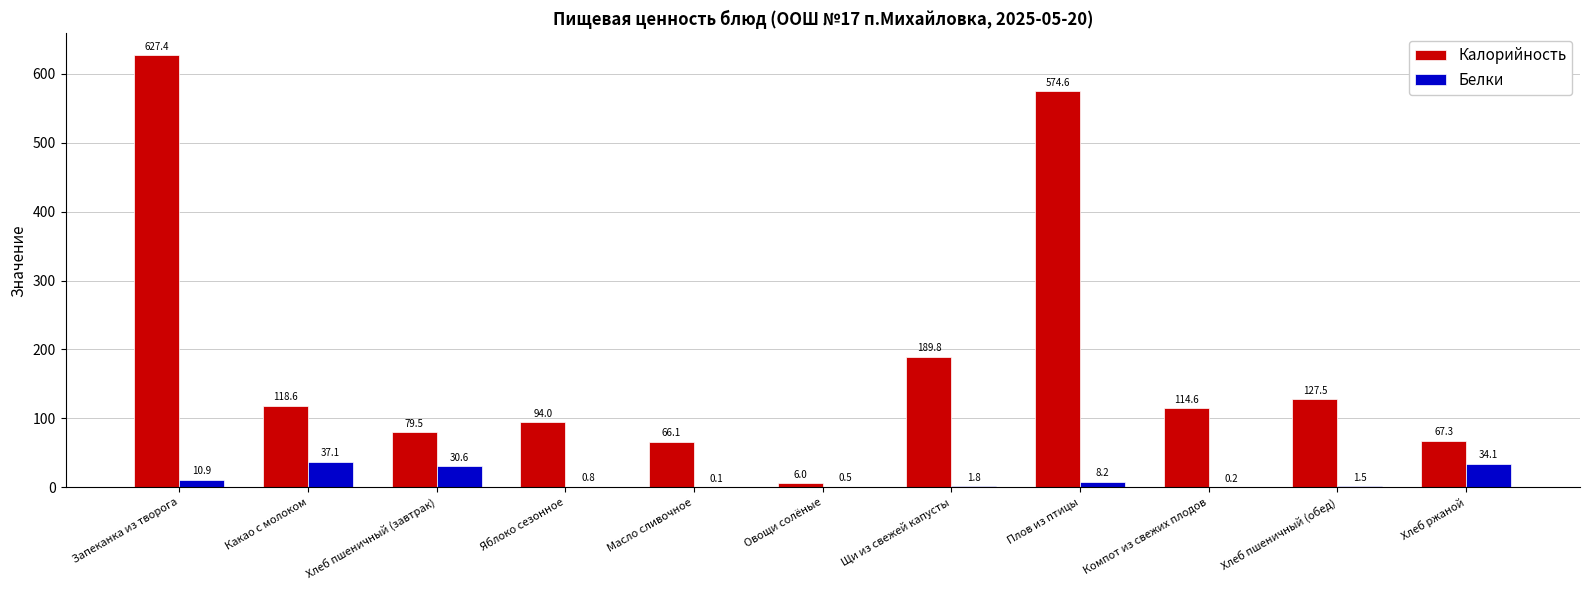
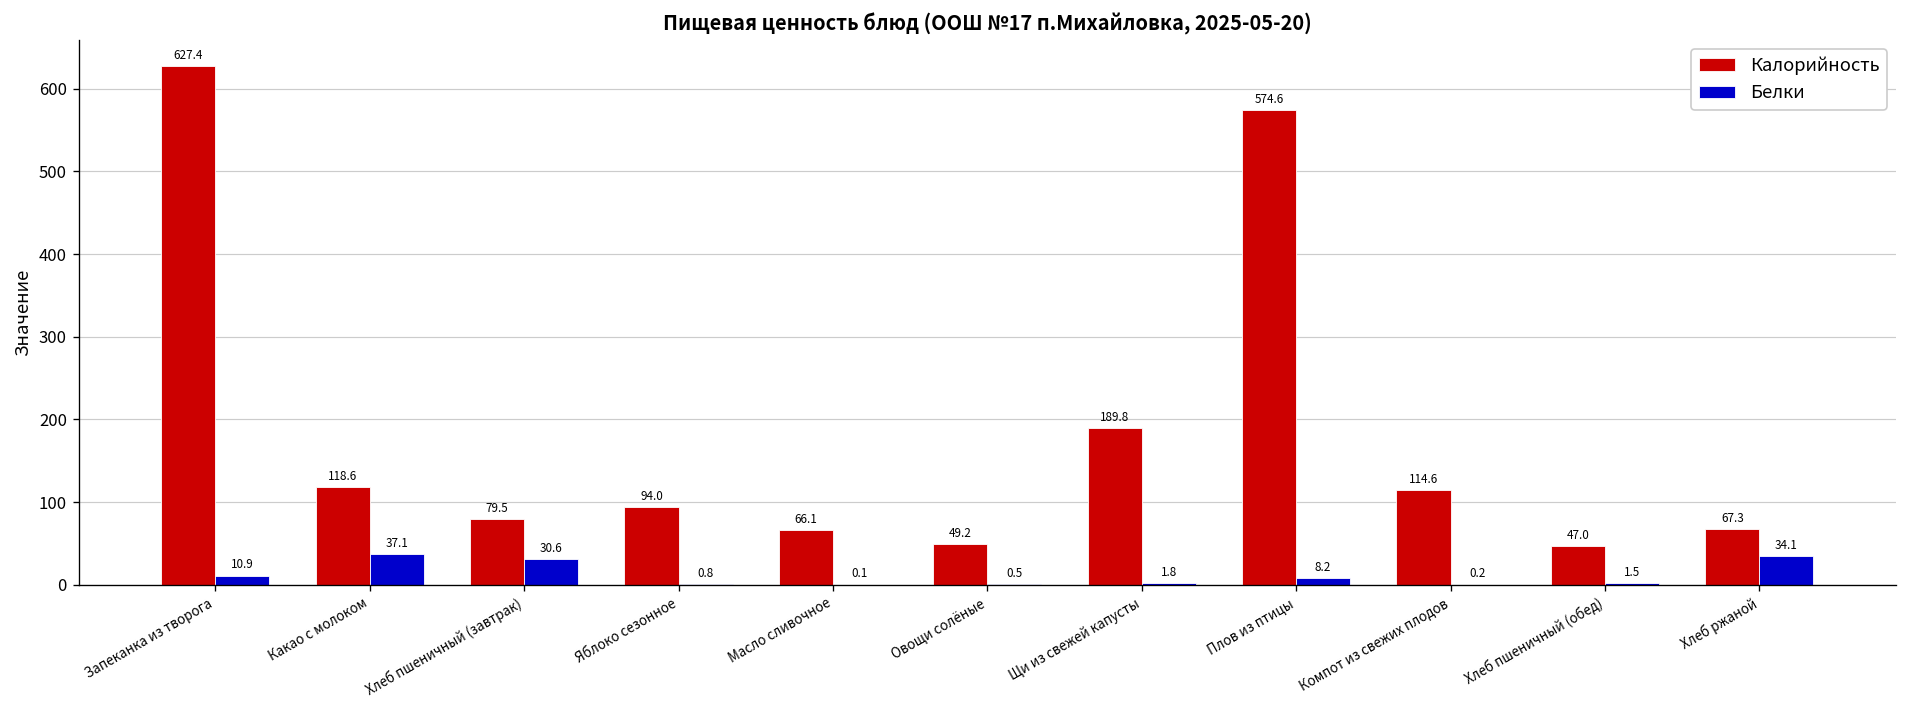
  {
    "Калорийность": {
      "Запеканка из творога": 627.4,
      "Какао с молоком": 118.6,
      "Хлеб пшеничный (завтрак)": 79.5,
      "Яблоко сезонное": 94.0,
      "Масло сливочное": 66.1,
-     "Овощи солёные": 6.0,
+     "Овощи солёные": 49.2,
      "Щи из свежей капусты": 189.8,
      "Плов из птицы": 574.6,
      "Компот из свежих плодов": 114.6,
-     "Хлеб пшеничный (обед)": 127.5,
+     "Хлеб пшеничный (обед)": 47.0,
      "Хлеб ржаной": 67.3
    },
    "Белки": {
      "Запеканка из творога": 10.9,
      "Какао с молоком": 37.1,
      "Хлеб пшеничный (завтрак)": 30.6,
      "Яблоко сезонное": 0.8,
      "Масло сливочное": 0.1,
      "Овощи солёные": 0.5,
      "Щи из свежей капусты": 1.8,
      "Плов из птицы": 8.2,
      "Компот из свежих плодов": 0.2,
      "Хлеб пшеничный (обед)": 1.5,
      "Хлеб ржаной": 34.1
    }
  }
